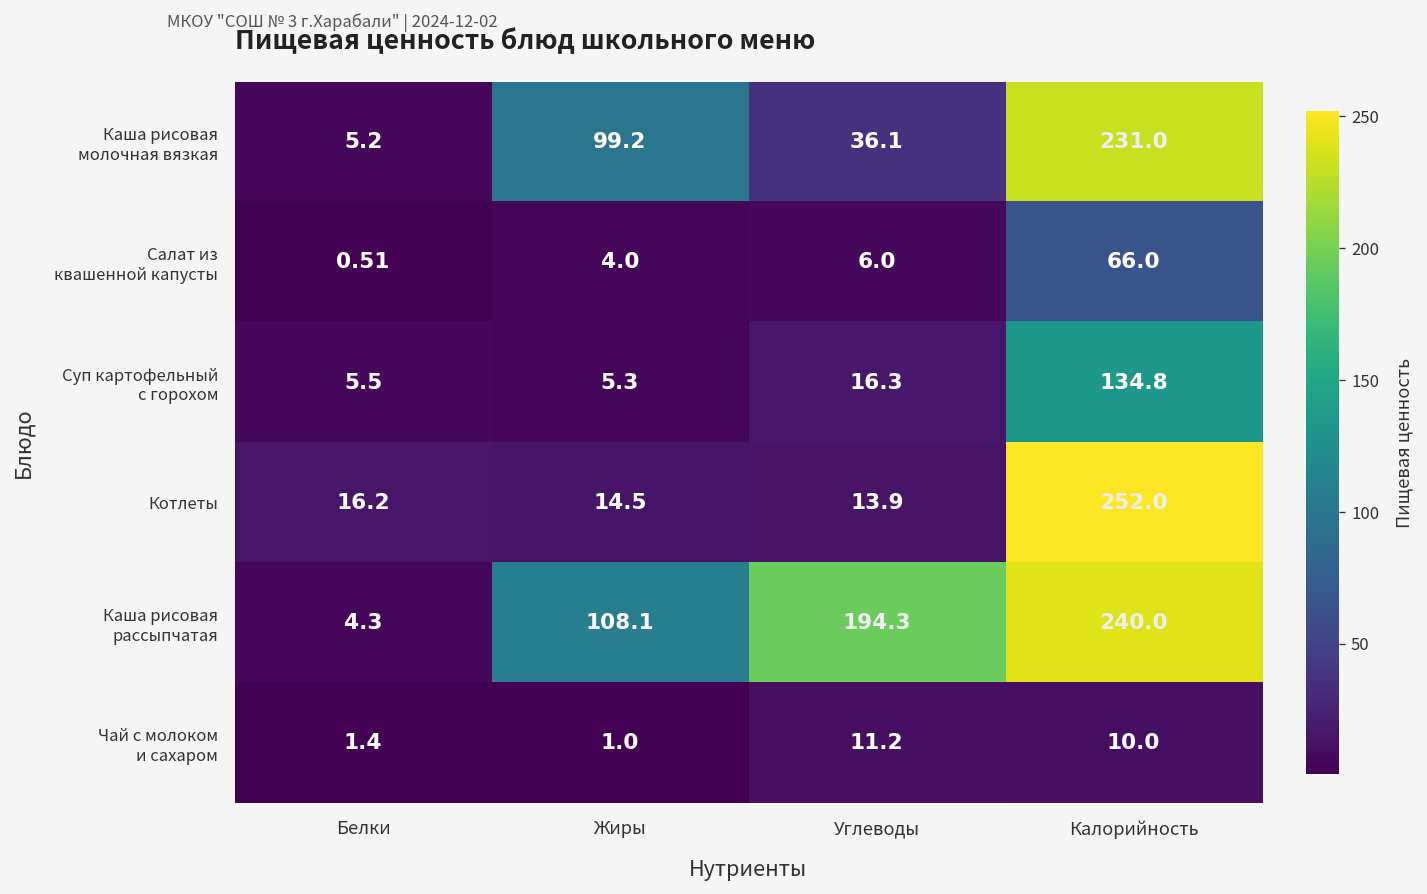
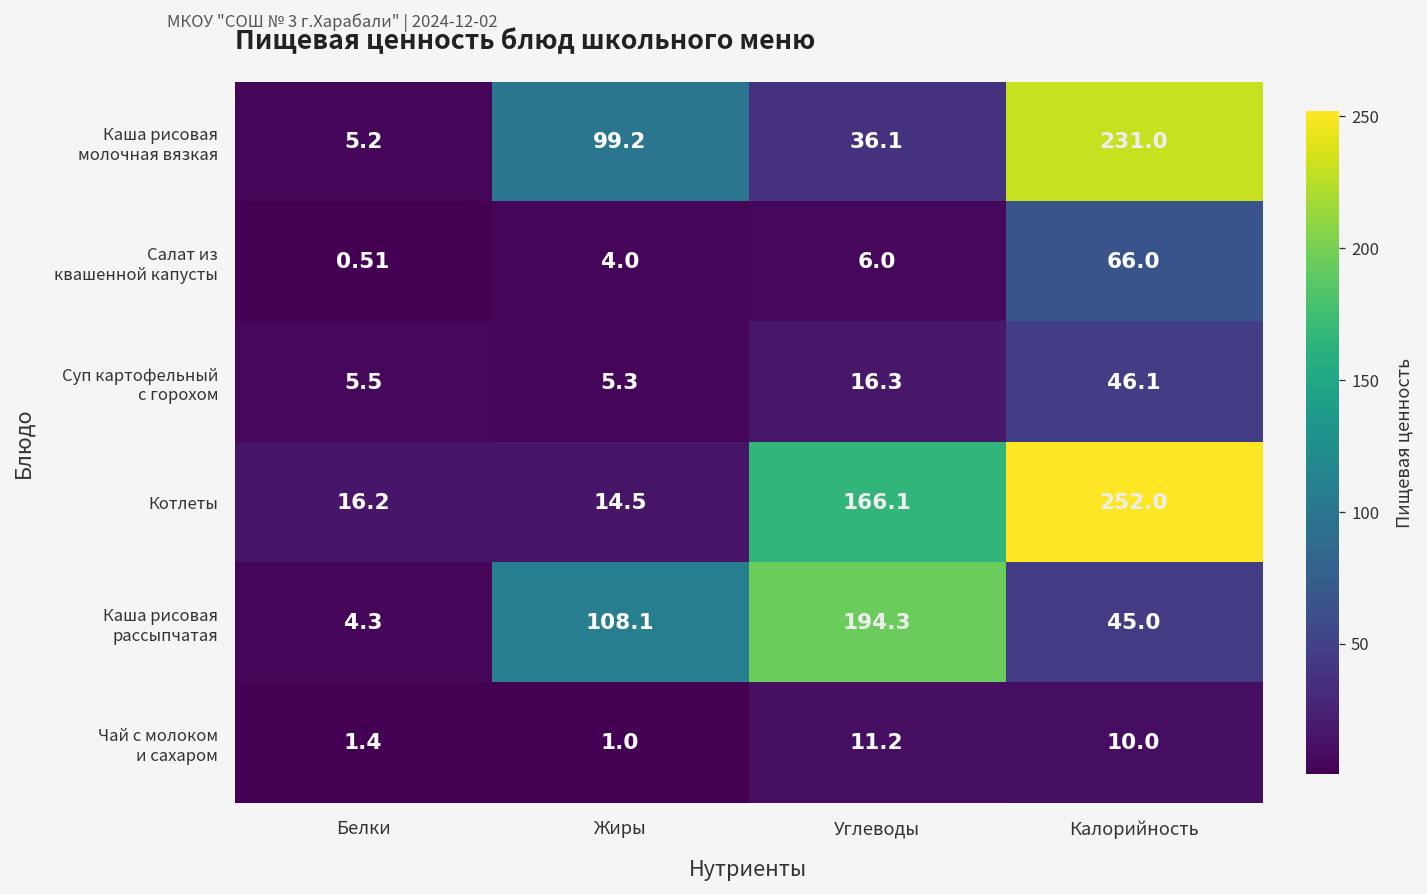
  {
    "Каша рисовая молочная вязкая": {
      "Белки": 5.2,
      "Жиры": 99.2,
      "Углеводы": 36.1,
      "Калорийность": 231.0
    },
    "Салат из квашенной капусты": {
      "Белки": 0.51,
      "Жиры": 4.0,
      "Углеводы": 6.0,
      "Калорийность": 66.0
    },
    "Суп картофельный с горохом": {
      "Белки": 5.5,
      "Жиры": 5.3,
      "Углеводы": 16.3,
-     "Калорийность": 134.8
+     "Калорийность": 46.1
    },
    "Котлеты": {
      "Белки": 16.2,
      "Жиры": 14.5,
-     "Углеводы": 13.9,
+     "Углеводы": 166.1,
      "Калорийность": 252.0
    },
    "Каша рисовая рассыпчатая": {
      "Белки": 4.3,
      "Жиры": 108.1,
      "Углеводы": 194.3,
-     "Калорийность": 240.0
+     "Калорийность": 45.0
    },
    "Чай с молоком и сахаром": {
      "Белки": 1.4,
      "Жиры": 1.0,
      "Углеводы": 11.2,
      "Калорийность": 10.0
    }
  }
